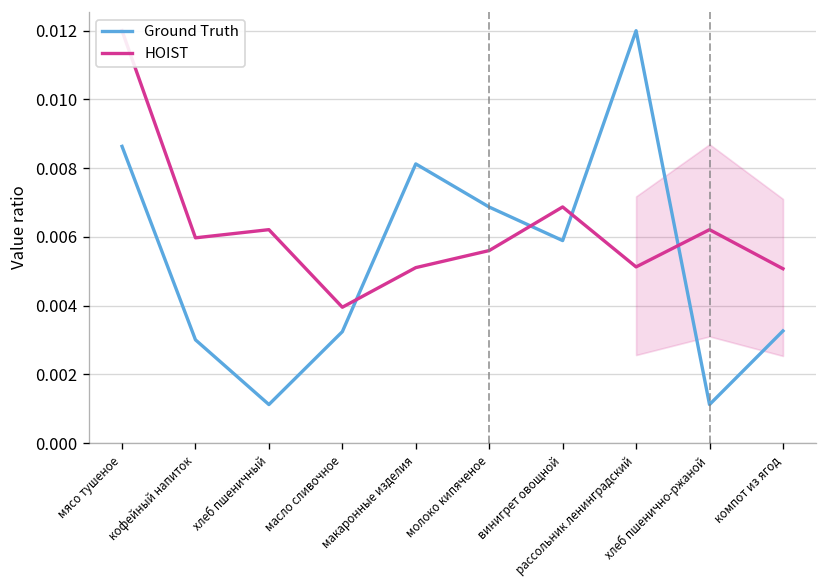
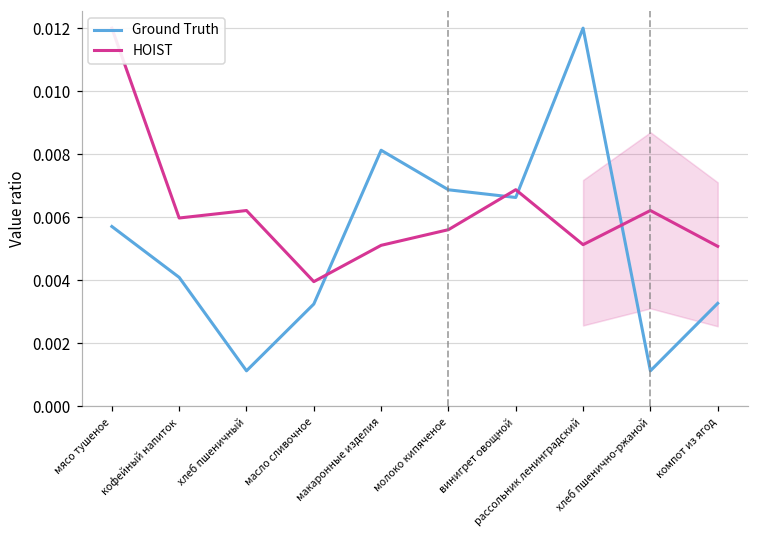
  {
    "Ground Truth": {
-     "мясо тушеное": 0.0086,
-     "кофейный напиток": 0.0030,
+     "мясо тушеное": 0.0057,
+     "кофейный напиток": 0.0041,
      "хлеб пшеничный": 0.0011,
      "масло сливочное": 0.0032,
      "макаронные изделия": 0.0081,
      "молоко кипяченое": 0.0069,
-     "винигрет овощной": 0.0059,
+     "винигрет овощной": 0.0066,
      "рассольник ленинградский": 0.0120,
      "хлеб пшенично-ржаной": 0.0011,
      "компот из ягод": 0.0033
    }
  }
